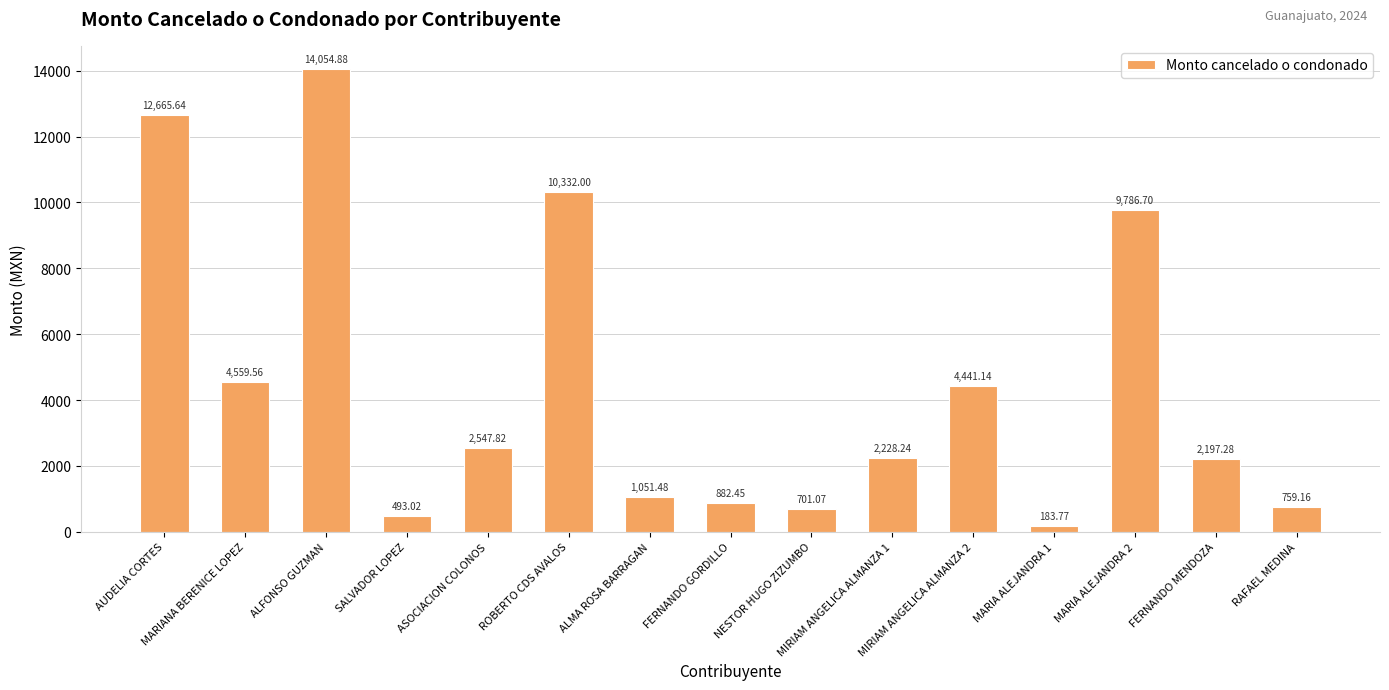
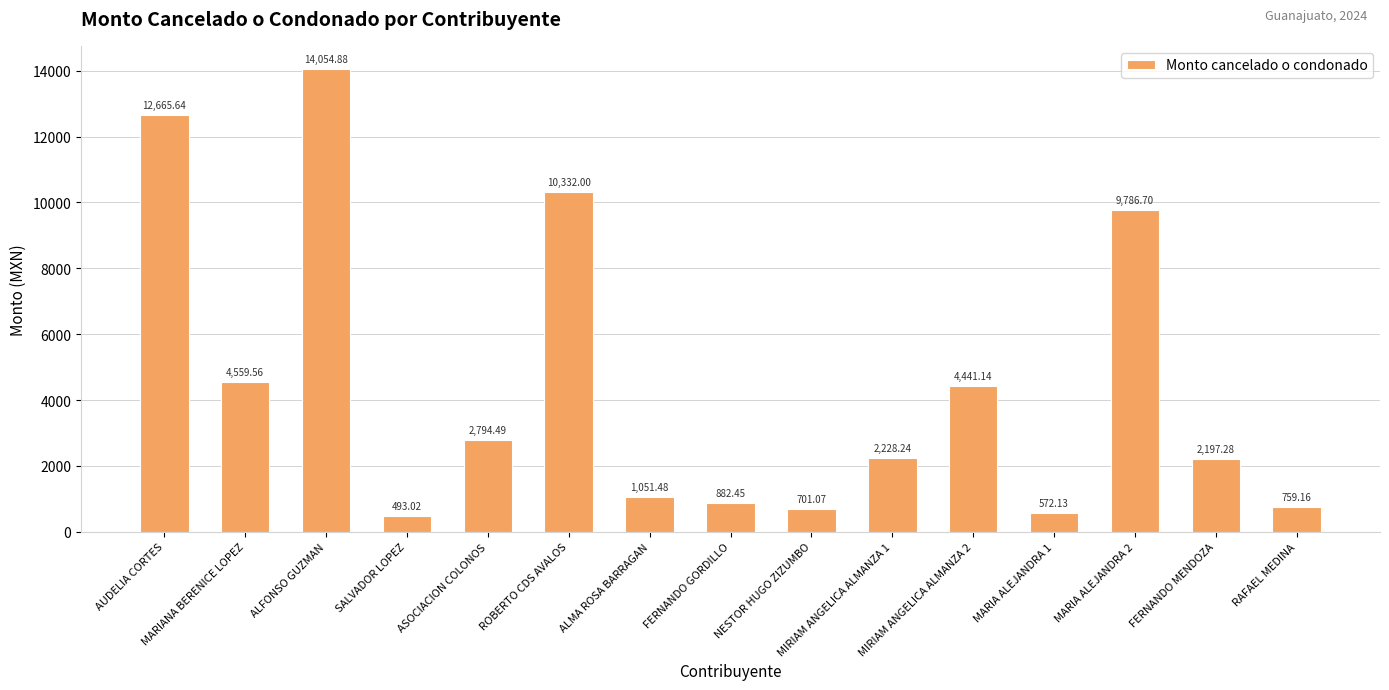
  {
    "AUDELIA CORTES": "12,665.64",
    "MARIANA BERENICE LOPEZ": "4,559.56",
    "ALFONSO GUZMAN": "14,054.88",
    "SALVADOR LOPEZ": "493.02",
-   "ASOCIACION COLONOS": "2,547.82",
+   "ASOCIACION COLONOS": "2,794.49",
    "ROBERTO CDS AVALOS": "10,332.00",
    "ALMA ROSA BARRAGAN": "1,051.48",
    "FERNANDO GORDILLO": "882.45",
    "NESTOR HUGO ZIZUMBO": "701.07",
    "MIRIAM ANGELICA ALMANZA 1": "2,228.24",
    "MIRIAM ANGELICA ALMANZA 2": "4,441.14",
-   "MARIA ALEJANDRA 1": "183.77",
+   "MARIA ALEJANDRA 1": "572.13",
    "MARIA ALEJANDRA 2": "9,786.70",
    "FERNANDO MENDOZA": "2,197.28",
    "RAFAEL MEDINA": "759.16"
  }
